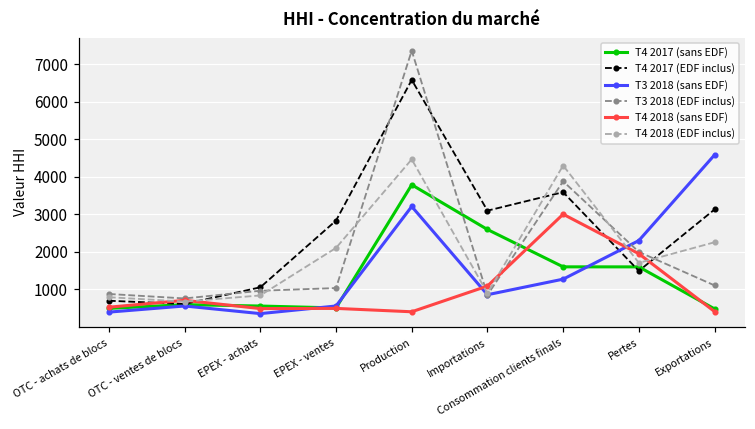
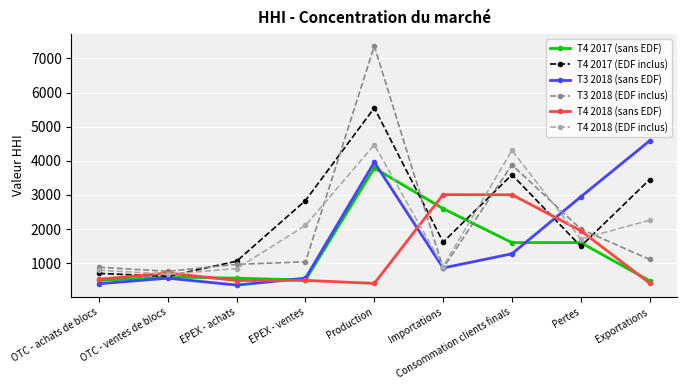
  {
    "T4 2017 (sans EDF)": {
      "Production": 3800,
      "Importations": 2600,
      "Consommation clients finals": 1600,
      "Pertes": 1600
    },
    "T4 2017 (EDF inclus)": {
      "OTC - achats de blocs": 700,
      "EPEX - achats": 1100,
      "EPEX - ventes": 2800,
-     "Production": 6600,
-     "Importations": 3100,
+     "Production": 5600,
+     "Importations": 1600,
      "Consommation clients finals": 3600,
      "Pertes": 1500,
-     "Exportations": 3100
+     "Exportations": 3400
    },
    "T3 2018 (sans EDF)": {
      "OTC - achats de blocs": 400,
      "EPEX - achats": 400,
-     "Production": 3200,
+     "Production": 4000,
      "Consommation clients finals": 1300,
-     "Pertes": 2300,
+     "Pertes": 2900,
      "Exportations": 4600
    },
    "T4 2018 (sans EDF)": {
      "Production": 400,
-     "Importations": 1100,
+     "Importations": 3000,
      "Consommation clients finals": 3000
    }
  }
